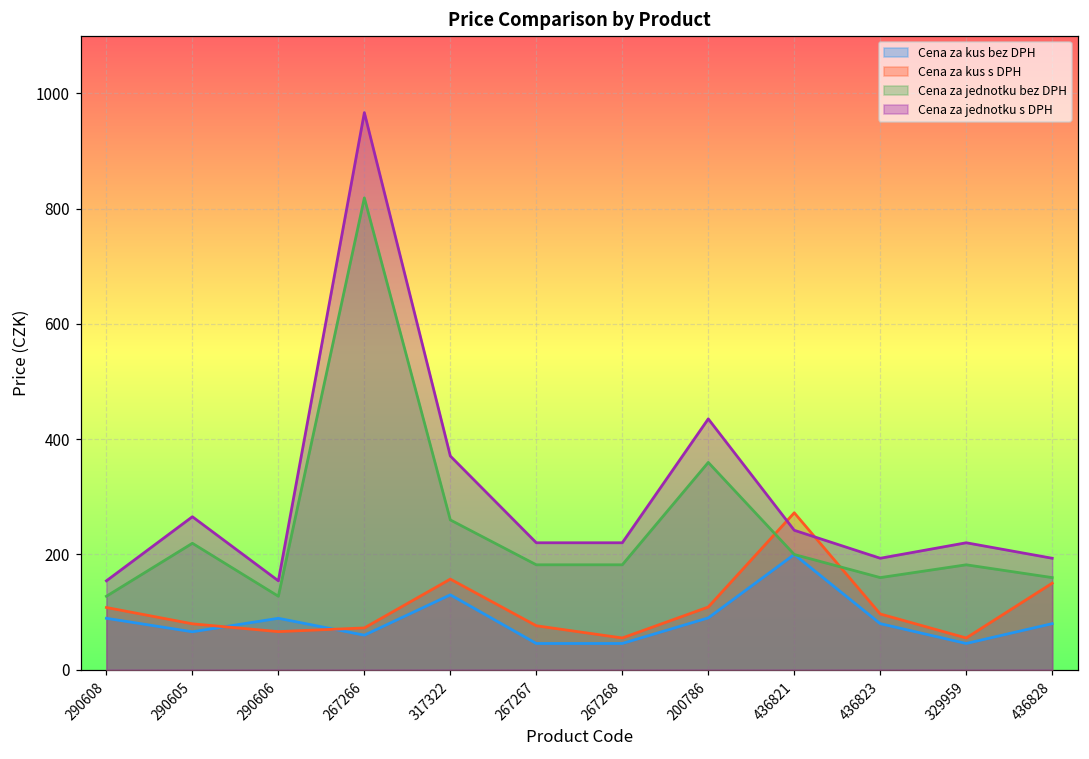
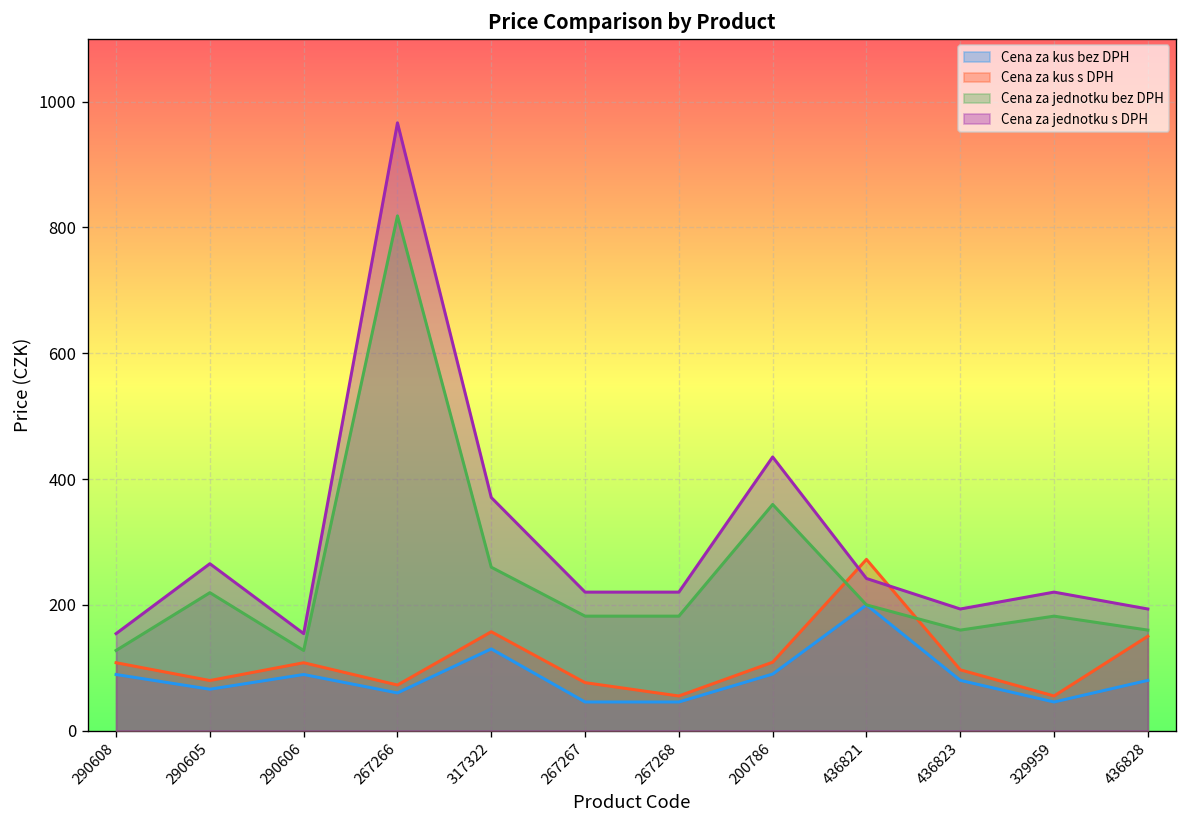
  {
    "Cena za kus bez DPH": {
      "290608": 90,
      "290605": 70,
      "290606": 90,
      "267266": 60,
      "317322": 130,
      "267267": 50,
      "267268": 50,
      "200786": 90,
      "436823": 80,
      "329959": 50,
      "436828": 80
    },
    "Cena za kus s DPH": {
      "290608": 110,
      "290605": 80,
-     "290606": 70,
+     "290606": 110,
      "267266": 70,
      "317322": 160,
      "267267": 80,
      "267268": 60,
      "200786": 110,
      "436821": 270,
      "436823": 100,
      "329959": 60,
      "436828": 150
    },
    "Cena za jednotku bez DPH": {
      "290608": 130,
      "290605": 220,
      "290606": 130,
      "267266": 820,
      "317322": 260,
      "267267": 180,
      "267268": 180,
      "200786": 360,
      "436823": 160,
      "329959": 180,
      "436828": 160
    },
    "Cena za jednotku s DPH": {
      "290608": 150,
      "290605": 270,
      "290606": 150,
      "267266": 970,
      "317322": 370,
      "267267": 220,
      "267268": 220,
      "200786": 440,
      "436821": 240,
      "436823": 190,
      "329959": 220,
      "436828": 190
    }
  }
